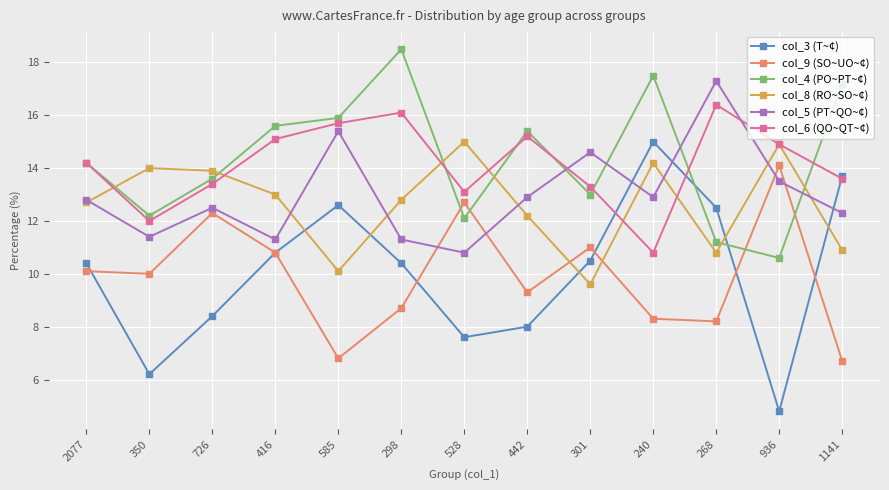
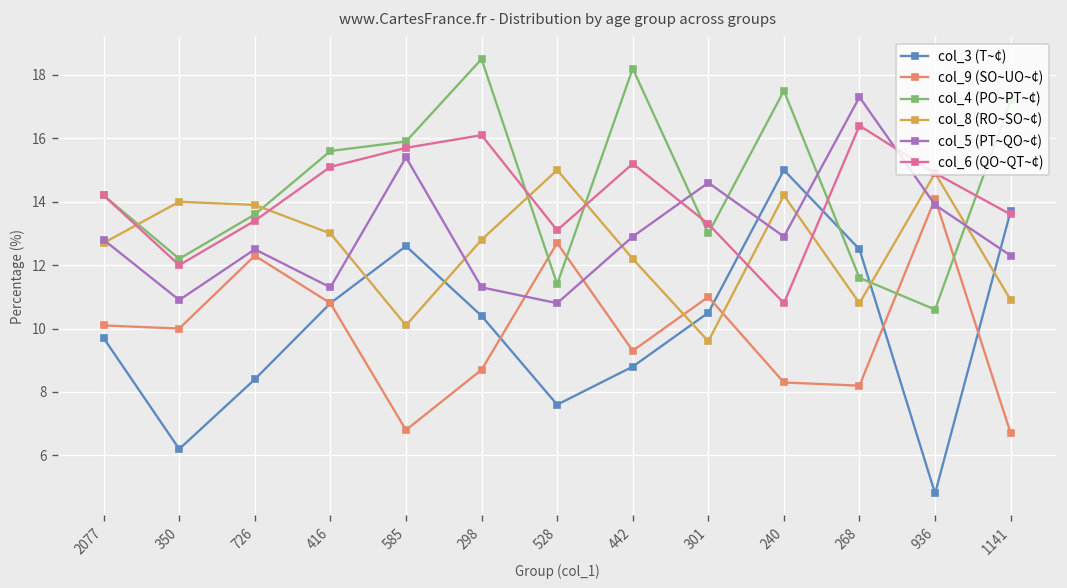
  {
    "col_3 (T~¢)": {
-     "2077": 10.4,
+     "2077": 9.7,
      "350": 6.2,
      "726": 8.4,
      "585": 12.6,
      "298": 10.4,
      "528": 7.6,
-     "442": 8.0,
+     "442": 8.8,
      "301": 10.5,
      "240": 15.0,
      "268": 12.5,
      "936": 4.8,
      "1141": 13.7
    },
    "col_4 (PO~PT~¢)": {
      "350": 12.2,
      "726": 13.6,
      "416": 15.6,
      "585": 15.9,
      "298": 18.5,
-     "528": 12.1,
-     "442": 15.4,
+     "528": 11.4,
+     "442": 18.2,
      "301": 13.0,
      "240": 17.5,
-     "268": 11.2,
+     "268": 11.6,
      "936": 10.6
    },
    "col_5 (PT~QO~¢)": {
      "2077": 12.8,
-     "350": 11.4,
+     "350": 10.9,
      "726": 12.5,
      "416": 11.3,
      "585": 15.4,
      "298": 11.3,
      "528": 10.8,
      "442": 12.9,
      "301": 14.6,
      "240": 12.9,
      "268": 17.3,
-     "936": 13.5,
+     "936": 13.9,
      "1141": 12.3
    }
  }
